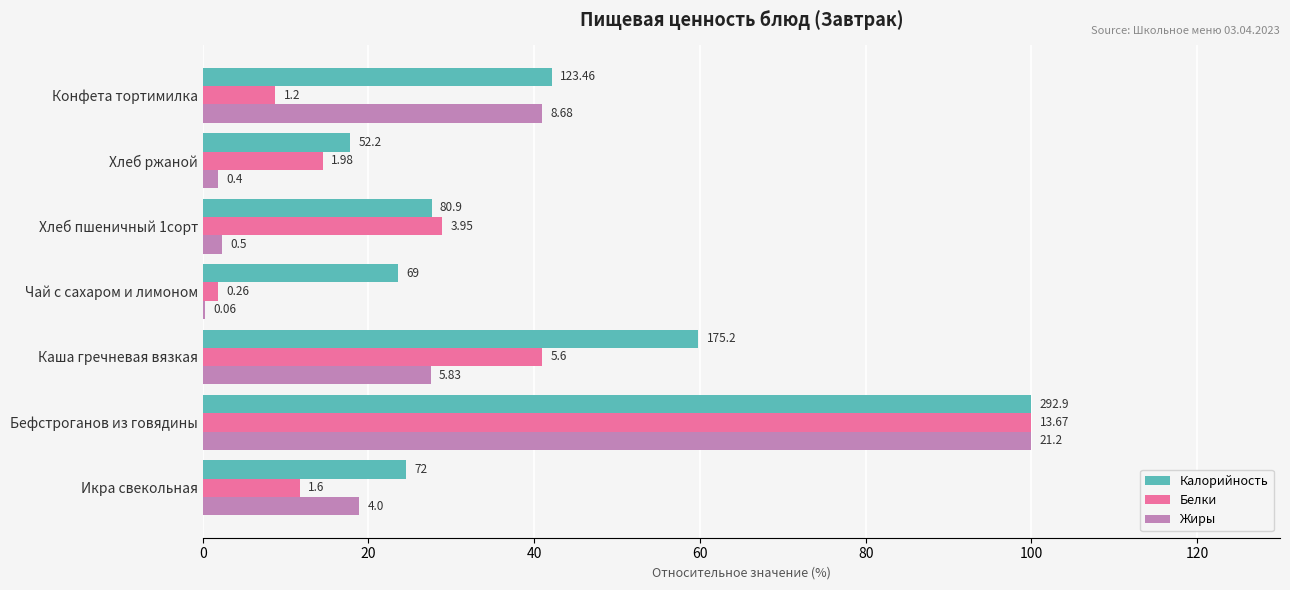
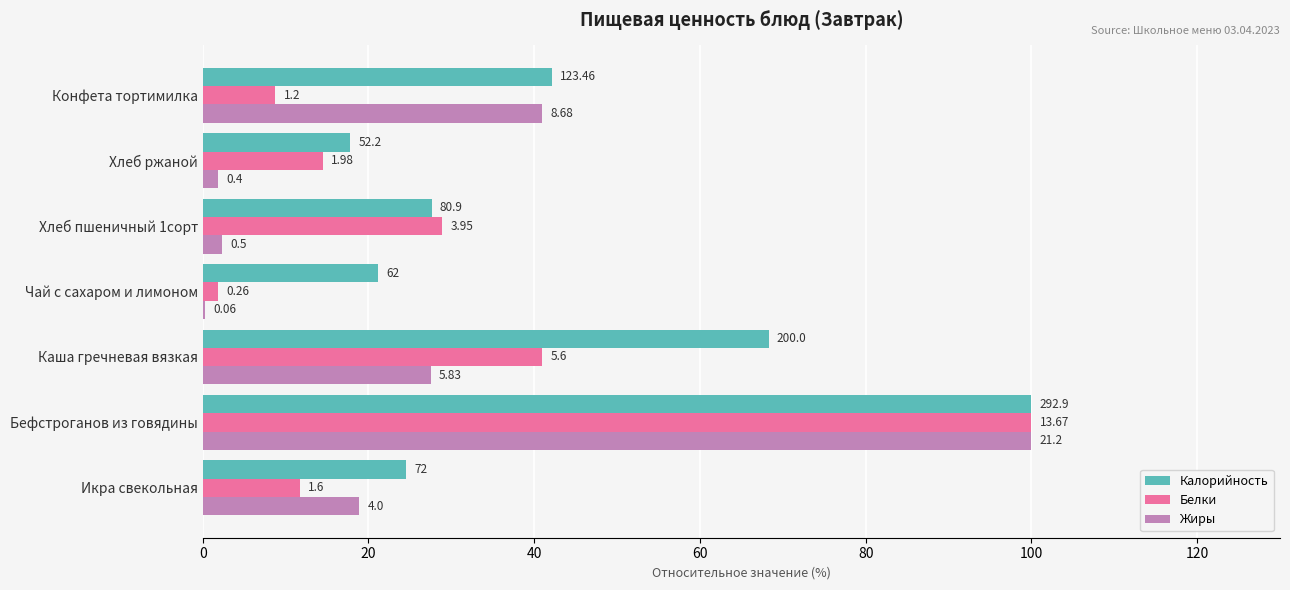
  {
    "Калорийность": {
-     "Чай с сахаром и лимоном": 69,
-     "Каша гречневая вязкая": 175.2
+     "Чай с сахаром и лимоном": 62,
+     "Каша гречневая вязкая": 200.0
    }
  }
